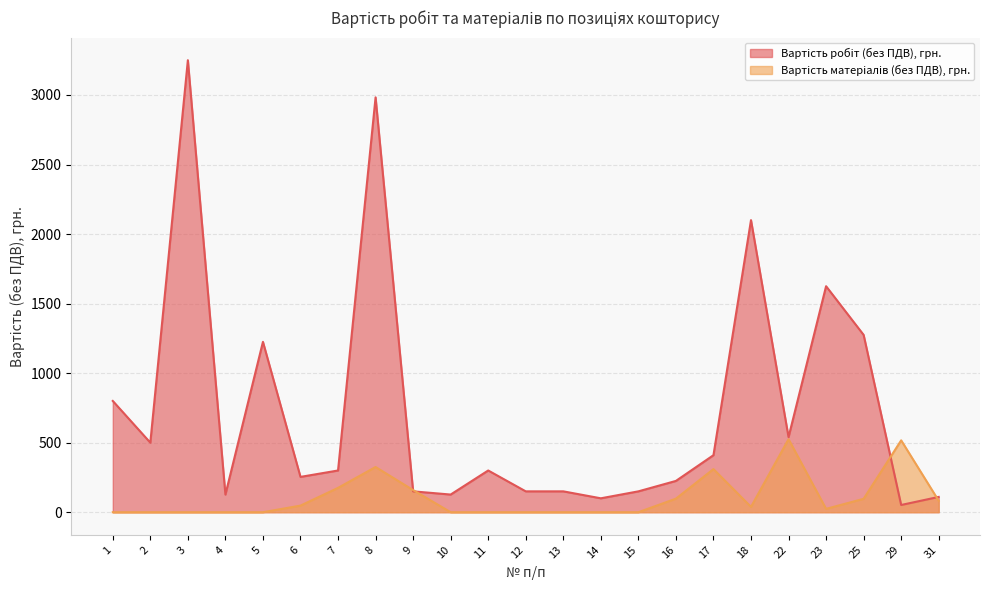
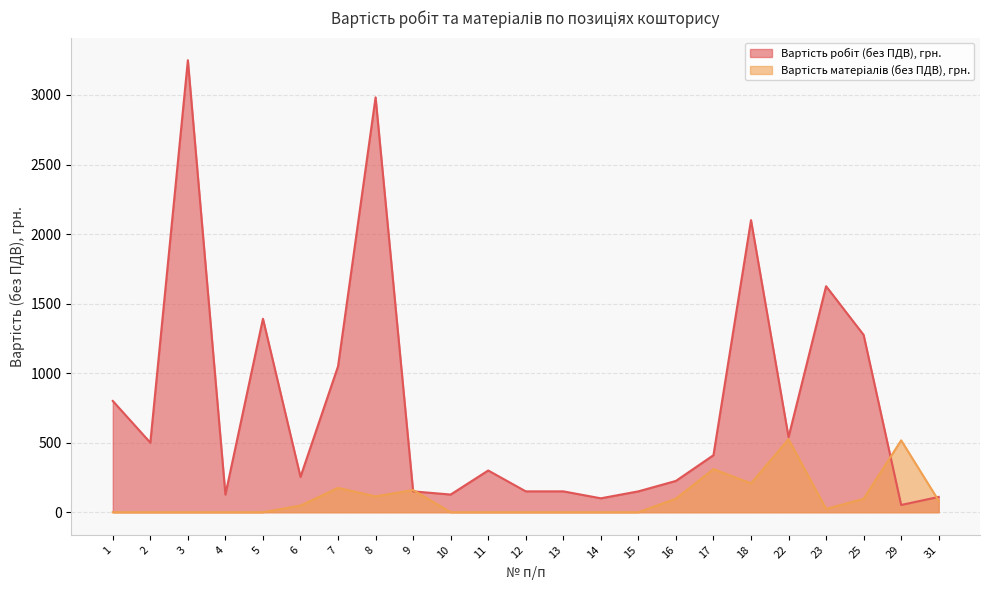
  {
    "Вартість робіт (без ПДВ), грн.": {
      "1": 800,
      "2": 500,
      "3": 3250,
      "4": 130,
-     "5": 1230,
+     "5": 1390,
      "6": 250,
-     "7": 300,
+     "7": 1050,
      "8": 2980,
      "10": 130,
      "11": 300,
      "12": 150,
      "13": 150,
      "14": 100,
      "15": 150,
      "16": 230,
      "17": 410,
      "18": 2100,
      "23": 1630,
      "25": 1280,
      "29": 50,
      "31": 110
    },
    "Вартість матеріалів (без ПДВ), грн.": {
      "1": 0,
      "2": 0,
      "3": 0,
      "4": 0,
      "5": 0,
      "6": 50,
      "7": 180,
-     "8": 330,
+     "8": 110,
      "10": 0,
      "11": 0,
      "12": 0,
      "13": 0,
      "14": 0,
      "15": 0,
      "16": 100,
      "17": 310,
-     "18": 40,
+     "18": 210,
      "23": 20,
      "25": 100,
      "29": 520,
      "31": 80
    }
  }
